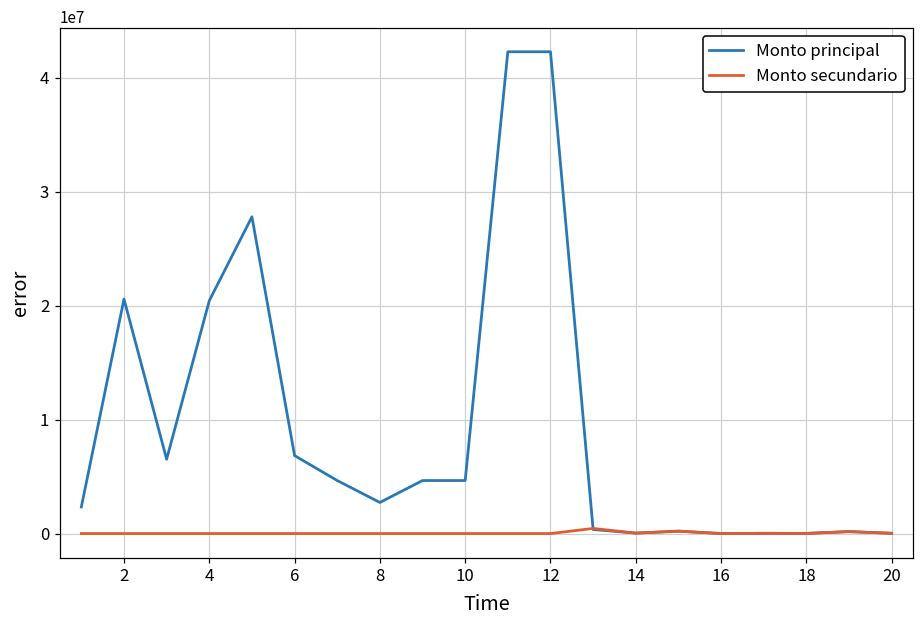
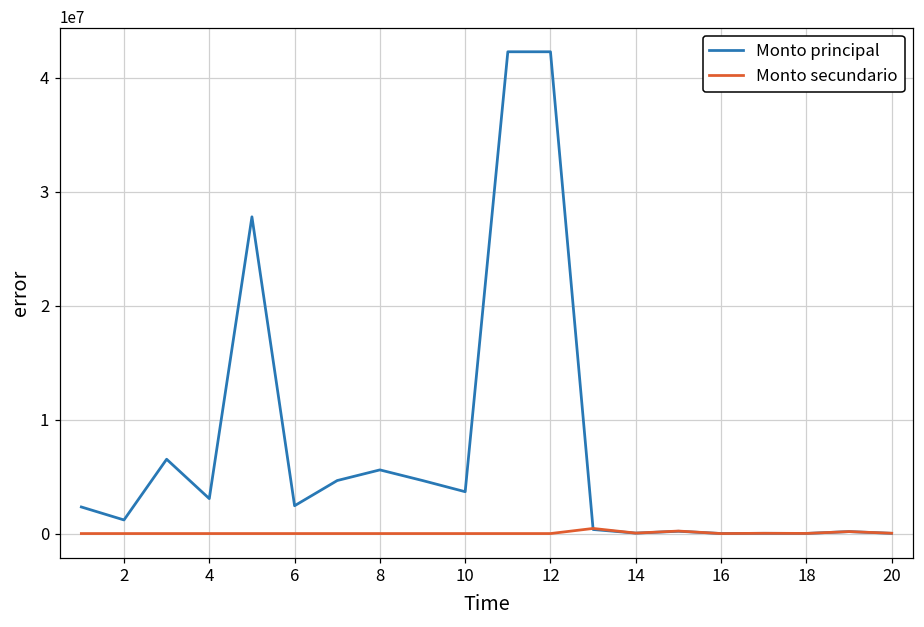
  {
    "Monto principal": {
-     "2": 20600000,
-     "4": 20400000,
-     "6": 6800000,
-     "8": 2700000,
-     "10": 4700000,
+     "2": 1200000,
+     "4": 3100000,
+     "6": 2400000,
+     "8": 5600000,
+     "10": 3700000,
      "12": 42300000
    },
    "Monto secundario": {
      "2": 0,
      "4": 0,
      "6": 0,
      "8": 0,
      "10": 0,
      "12": 0
    }
  }
